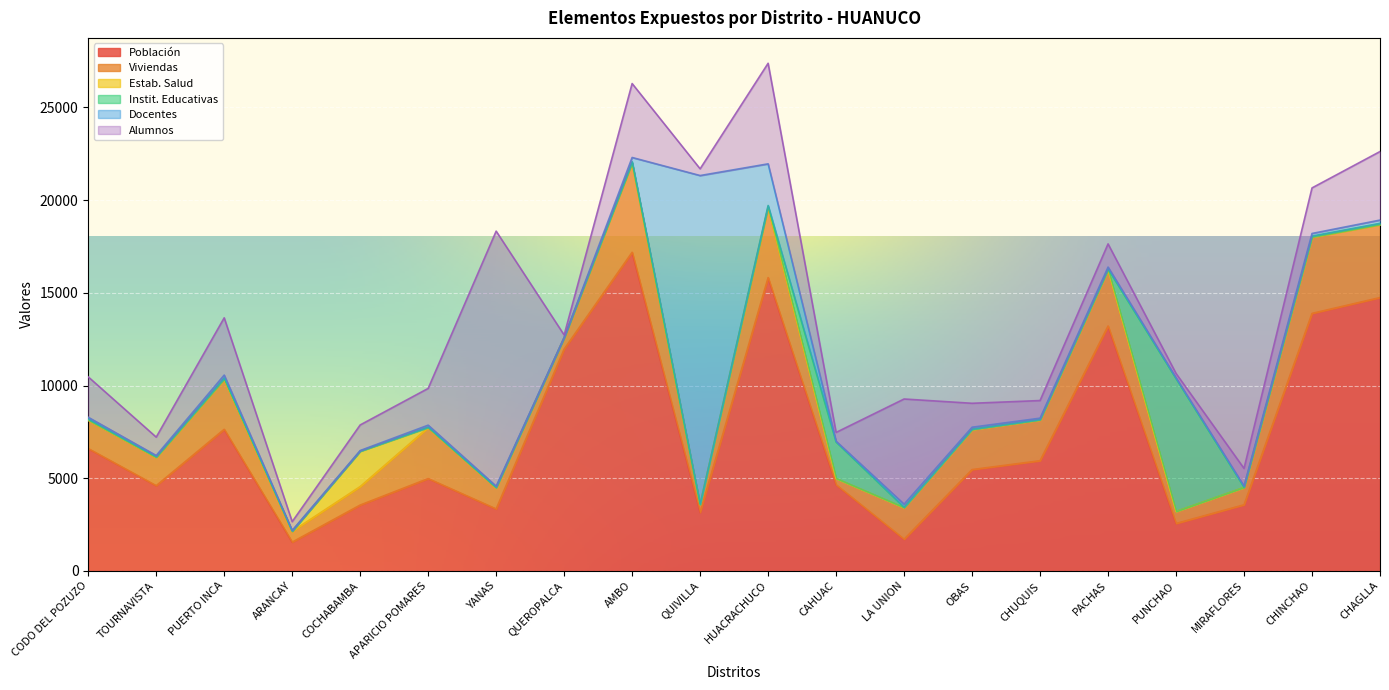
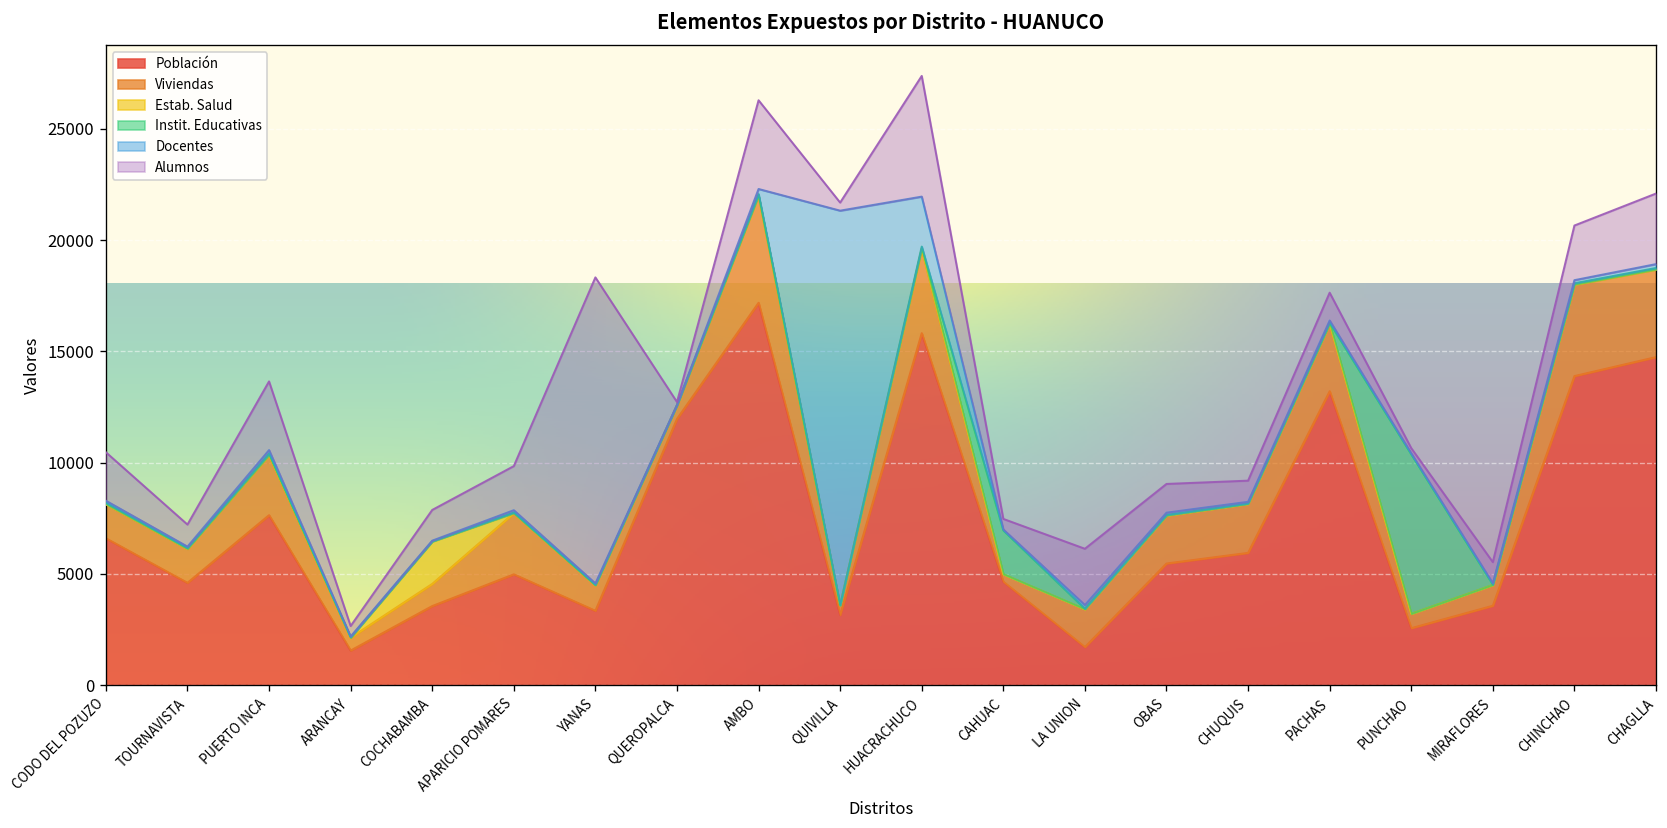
  {
    "Docentes": {
      "PUERTO INCA": 200,
      "AMBO": 200,
      "QUIVILLA": 17700,
      "HUACRACHUCO": 2200,
      "LA UNION": 200,
      "CHAGLLA": 200
    },
    "Alumnos": {
      "CODO DEL POZUZO": 2200,
      "TOURNAVISTA": 1000,
      "PUERTO INCA": 3100,
      "ARANCAY": 500,
      "COCHABAMBA": 1400,
      "APARICIO POMARES": 2000,
      "YANAS": 13800,
      "AMBO": 4000,
      "QUIVILLA": 400,
      "HUACRACHUCO": 5400,
      "CAHUAC": 500,
-     "LA UNION": 5700,
+     "LA UNION": 2500,
      "OBAS": 1300,
      "CHUQUIS": 1000,
      "PACHAS": 1300,
      "PUNCHAO": 200,
      "MIRAFLORES": 900,
      "CHINCHAO": 2500,
-     "CHAGLLA": 3700
+     "CHAGLLA": 3200
    }
  }
